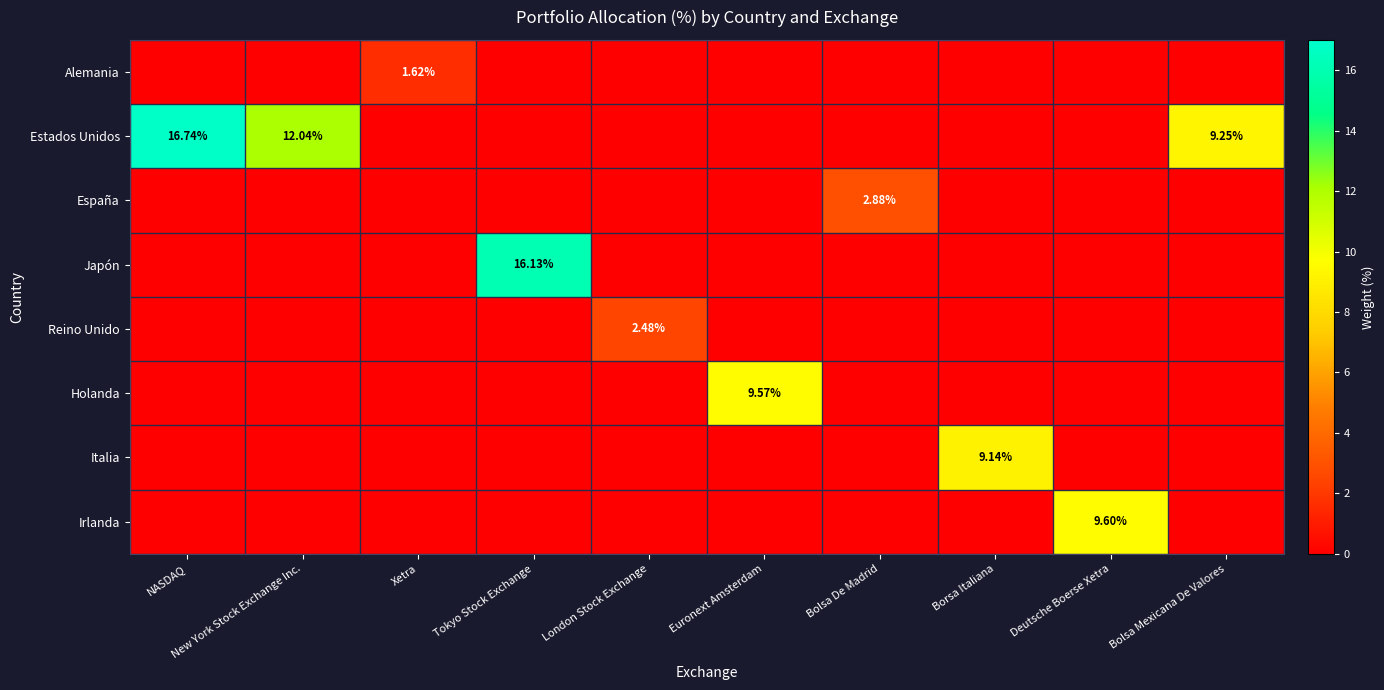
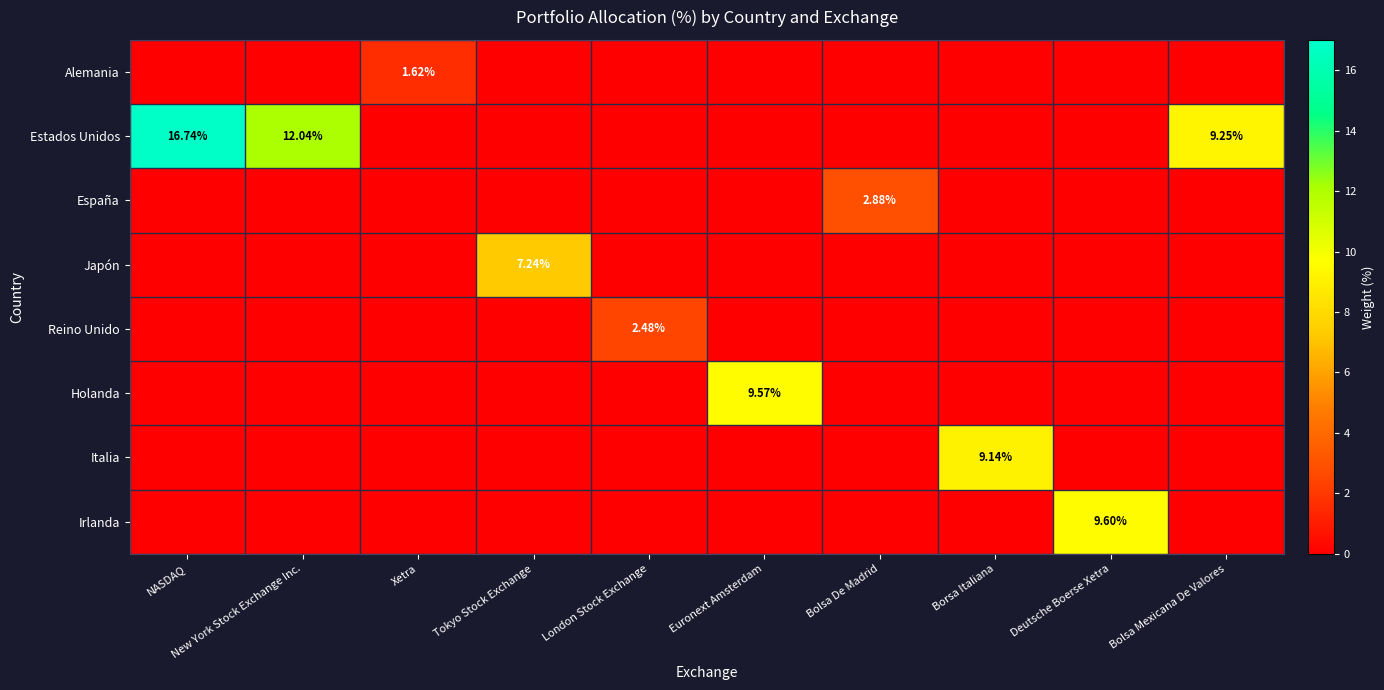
  {
    "Alemania": {
      "Xetra": "1.62%"
    },
    "Estados Unidos": {
      "NASDAQ": "16.74%",
      "New York Stock Exchange Inc.": "12.04%",
      "Bolsa Mexicana De Valores": "9.25%"
    },
    "España": {
      "Bolsa De Madrid": "2.88%"
    },
    "Japón": {
-     "Tokyo Stock Exchange": "16.13%"
+     "Tokyo Stock Exchange": "7.24%"
    },
    "Reino Unido": {
      "London Stock Exchange": "2.48%"
    },
    "Holanda": {
      "Euronext Amsterdam": "9.57%"
    },
    "Italia": {
      "Borsa Italiana": "9.14%"
    },
    "Irlanda": {
      "Deutsche Boerse Xetra": "9.60%"
    }
  }
